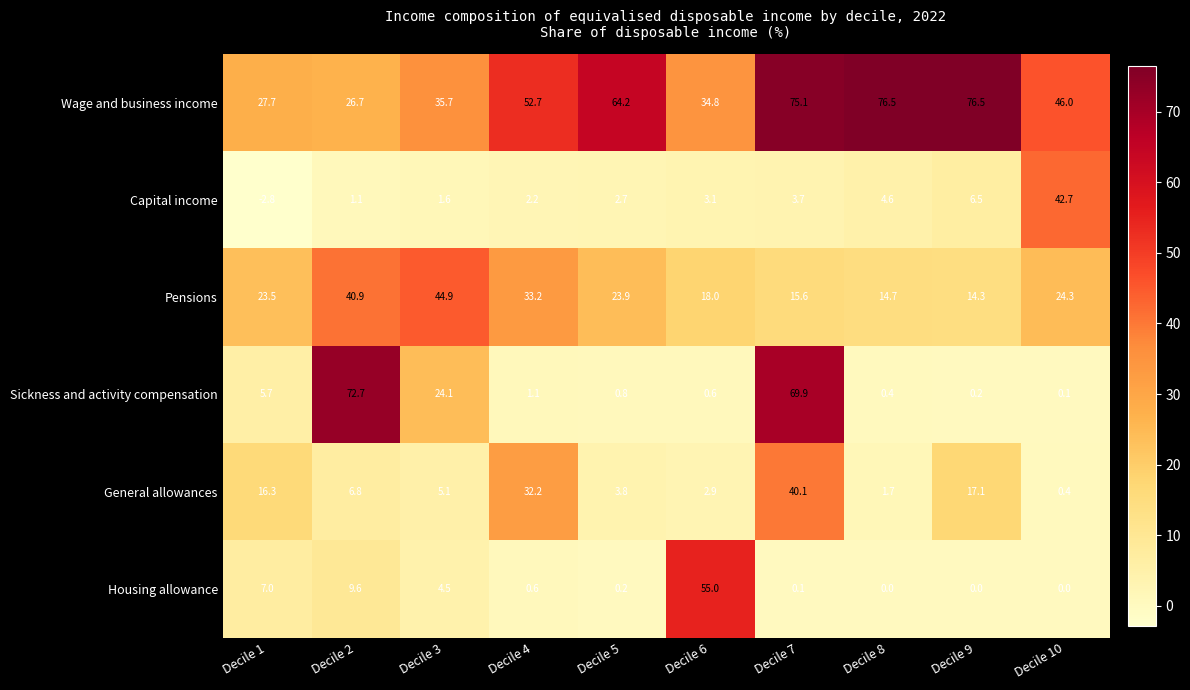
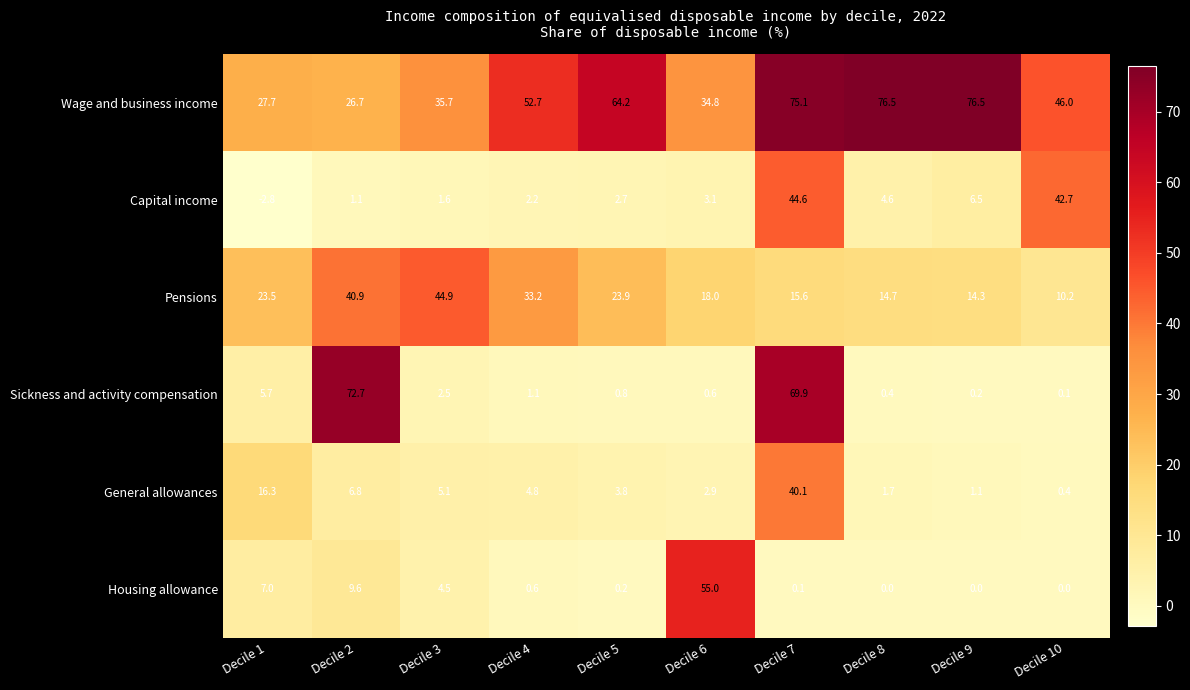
  {
    "Wage and business income": {
      "Decile 1": 27.7,
      "Decile 2": 26.7,
      "Decile 3": 35.7,
      "Decile 4": 52.7,
      "Decile 5": 64.2,
      "Decile 6": 34.8,
      "Decile 7": 75.1,
      "Decile 8": 76.5,
      "Decile 9": 76.5,
      "Decile 10": 46.0
    },
    "Capital income": {
      "Decile 1": -2.8,
      "Decile 2": 1.1,
      "Decile 3": 1.6,
      "Decile 4": 2.2,
      "Decile 5": 2.7,
      "Decile 6": 3.1,
-     "Decile 7": 3.7,
+     "Decile 7": 44.6,
      "Decile 8": 4.6,
      "Decile 9": 6.5,
      "Decile 10": 42.7
    },
    "Pensions": {
      "Decile 1": 23.5,
      "Decile 2": 40.9,
      "Decile 3": 44.9,
      "Decile 4": 33.2,
      "Decile 5": 23.9,
      "Decile 6": 18.0,
      "Decile 7": 15.6,
      "Decile 8": 14.7,
      "Decile 9": 14.3,
-     "Decile 10": 24.3
+     "Decile 10": 10.2
    },
    "Sickness and activity compensation": {
      "Decile 1": 5.7,
      "Decile 2": 72.7,
-     "Decile 3": 24.1,
+     "Decile 3": 2.5,
      "Decile 4": 1.1,
      "Decile 5": 0.8,
      "Decile 6": 0.6,
      "Decile 7": 69.9,
      "Decile 8": 0.4,
      "Decile 9": 0.2,
      "Decile 10": 0.1
    },
    "General allowances": {
      "Decile 1": 16.3,
      "Decile 2": 6.8,
      "Decile 3": 5.1,
-     "Decile 4": 32.2,
+     "Decile 4": 4.8,
      "Decile 5": 3.8,
      "Decile 6": 2.9,
      "Decile 7": 40.1,
      "Decile 8": 1.7,
-     "Decile 9": 17.1,
+     "Decile 9": 1.1,
      "Decile 10": 0.4
    },
    "Housing allowance": {
      "Decile 1": 7.0,
      "Decile 2": 9.6,
      "Decile 3": 4.5,
      "Decile 4": 0.6,
      "Decile 5": 0.2,
      "Decile 6": 55.0,
      "Decile 7": 0.1,
      "Decile 8": 0.0,
      "Decile 9": 0.0,
      "Decile 10": 0.0
    }
  }
